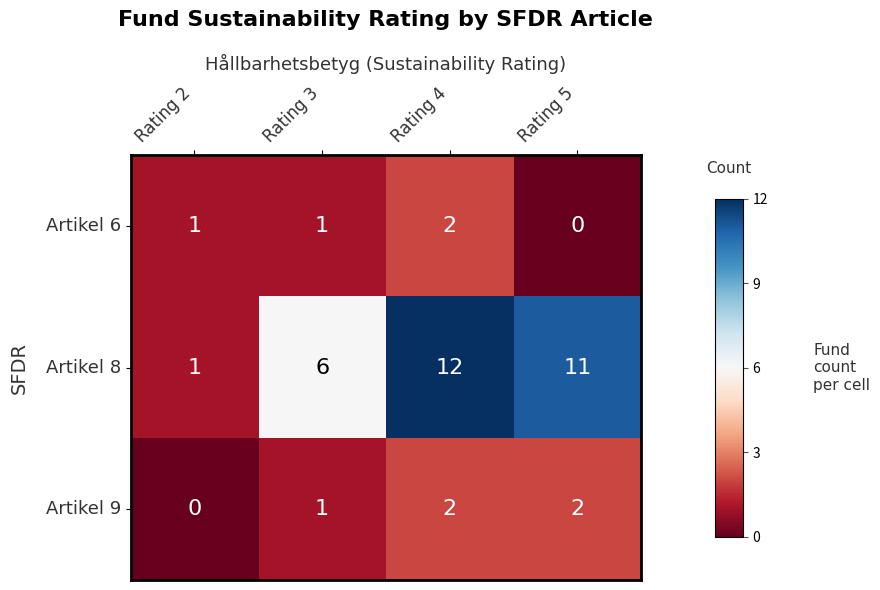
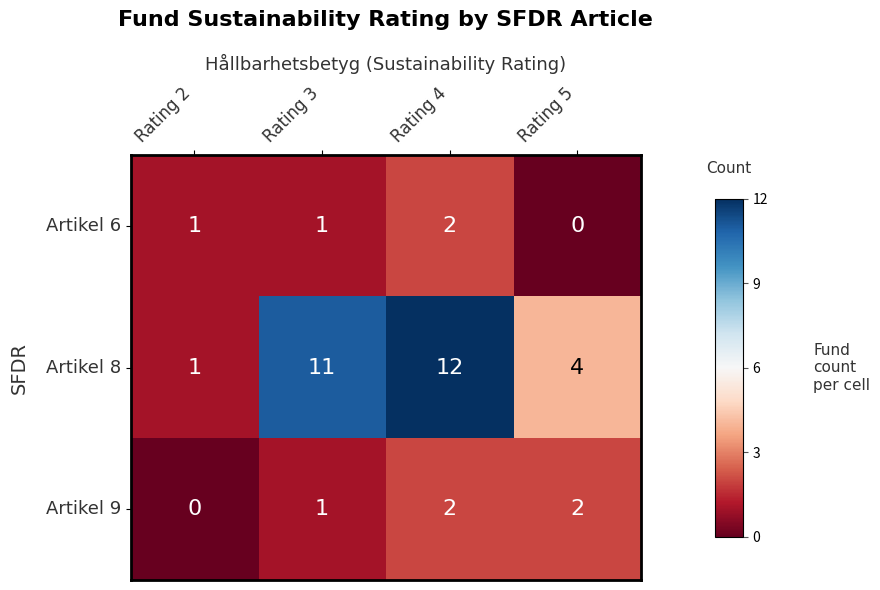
  {
    "Artikel 6": {
      "Rating 2": 1,
      "Rating 3": 1,
      "Rating 4": 2,
      "Rating 5": 0
    },
    "Artikel 8": {
      "Rating 2": 1,
-     "Rating 3": 6,
+     "Rating 3": 11,
      "Rating 4": 12,
-     "Rating 5": 11
+     "Rating 5": 4
    },
    "Artikel 9": {
      "Rating 2": 0,
      "Rating 3": 1,
      "Rating 4": 2,
      "Rating 5": 2
    }
  }
